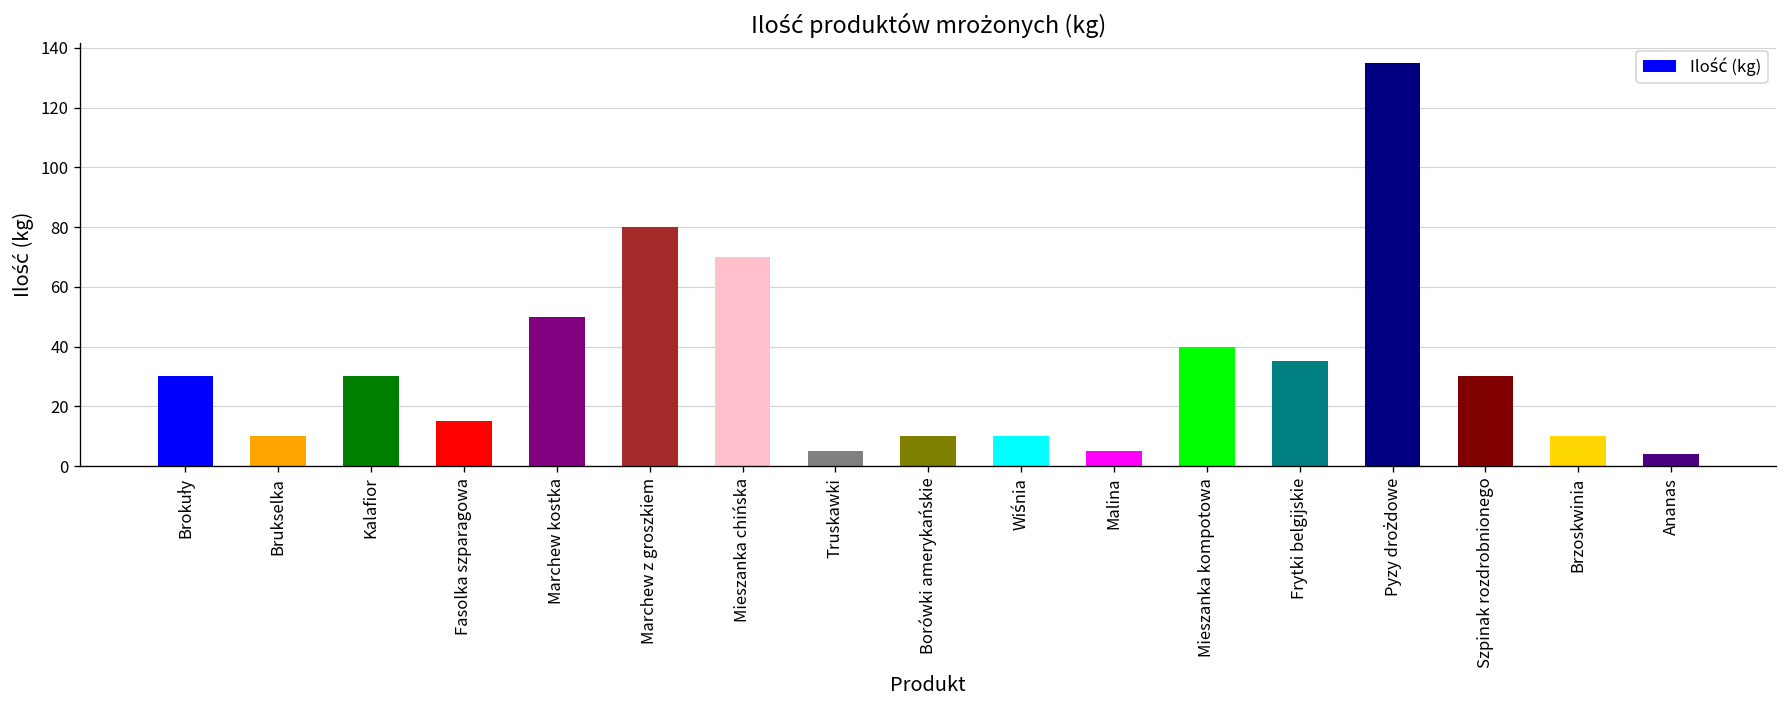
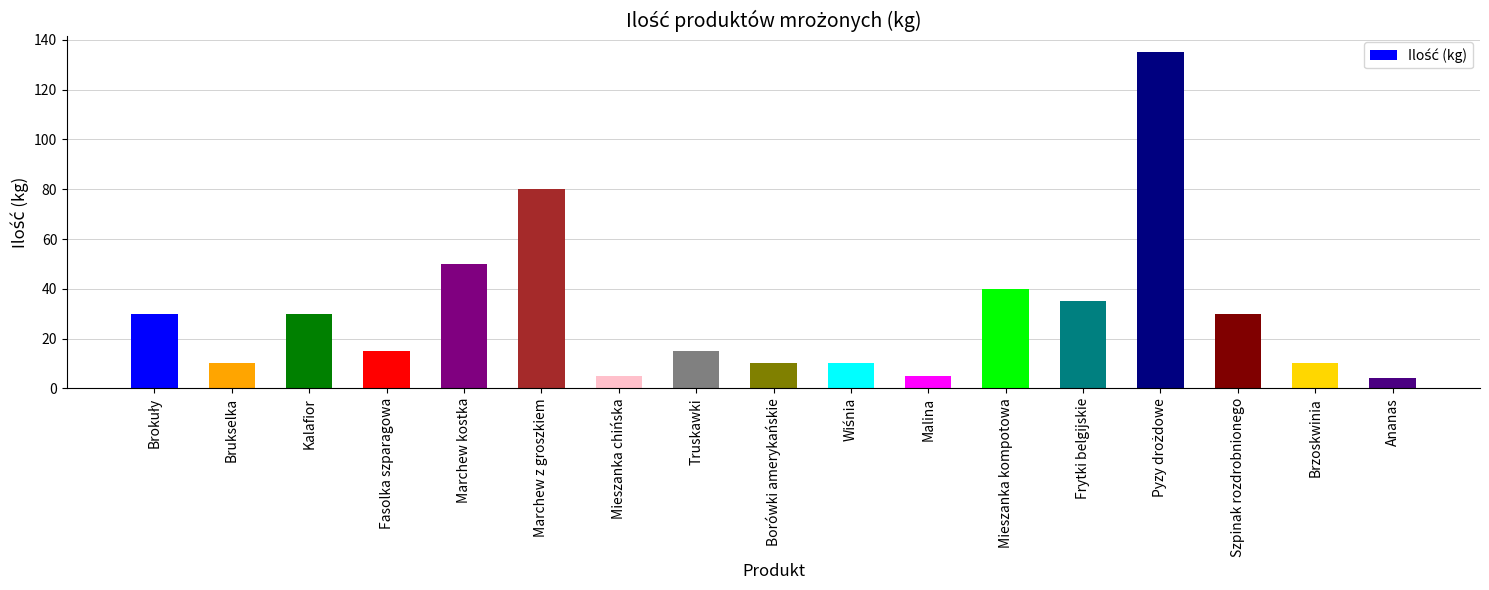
  {
    "Brokuły": 30,
    "Brukselka": 10,
    "Kalafior": 30,
    "Fasolka szparagowa": 15,
    "Marchew kostka": 50,
    "Marchew z groszkiem": 80,
-   "Mieszanka chińska": 70,
-   "Truskawki": 5,
+   "Mieszanka chińska": 5,
+   "Truskawki": 15,
    "Borówki amerykańskie": 10,
    "Wiśnia": 10,
    "Malina": 5,
    "Mieszanka kompotowa": 40,
    "Frytki belgijskie": 35,
    "Pyzy drożdowe": 135,
    "Szpinak rozdrobnionego": 30,
    "Brzoskwinia": 10,
    "Ananas": 4
  }
